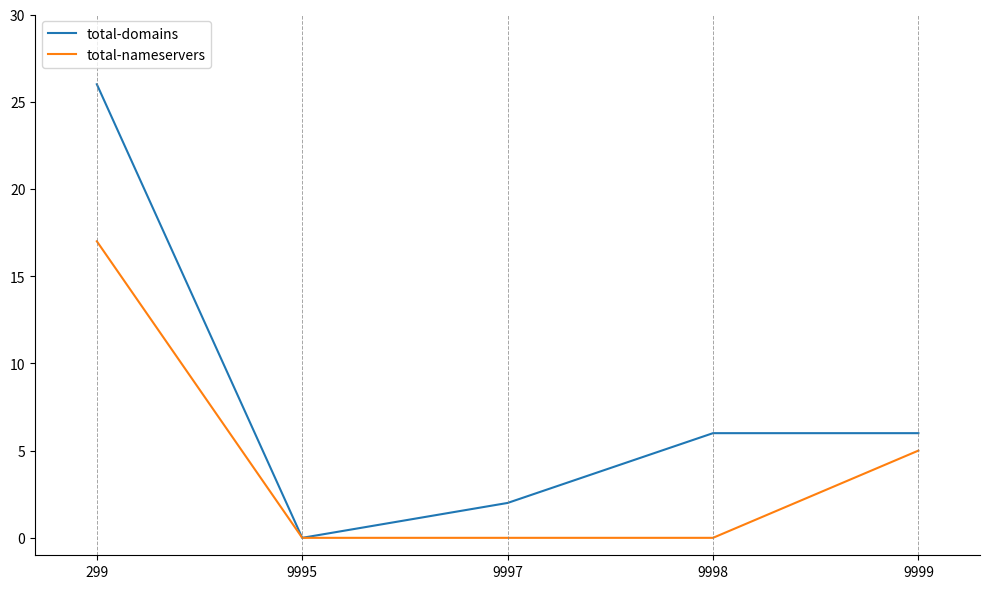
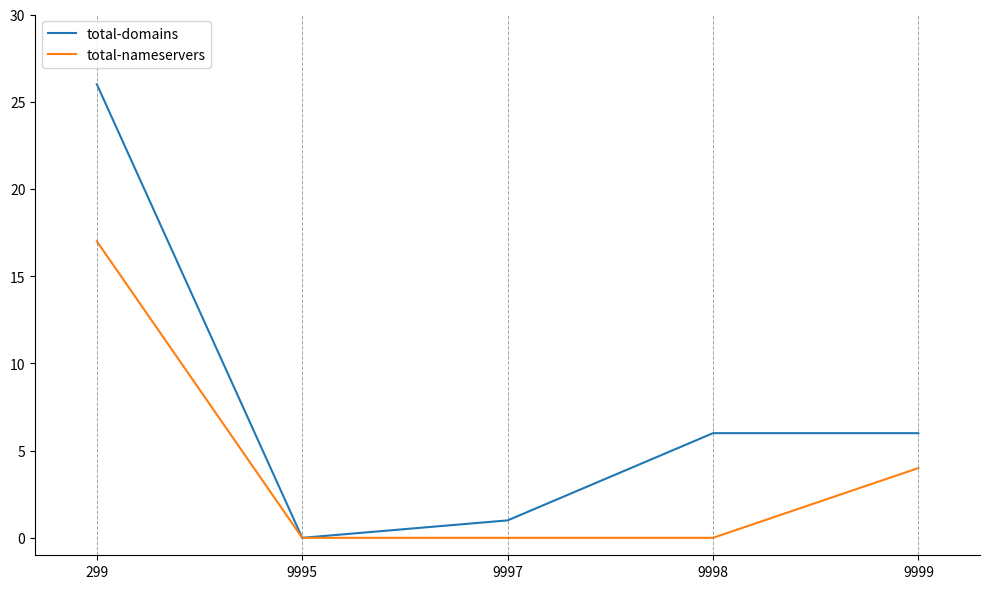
  {
    "total-domains": {
      "299": 26,
-     "9997": 2,
+     "9997": 1,
      "9998": 6,
      "9999": 6
    },
    "total-nameservers": {
      "299": 17,
      "9997": 0,
      "9998": 0,
-     "9999": 5
+     "9999": 4
    }
  }
